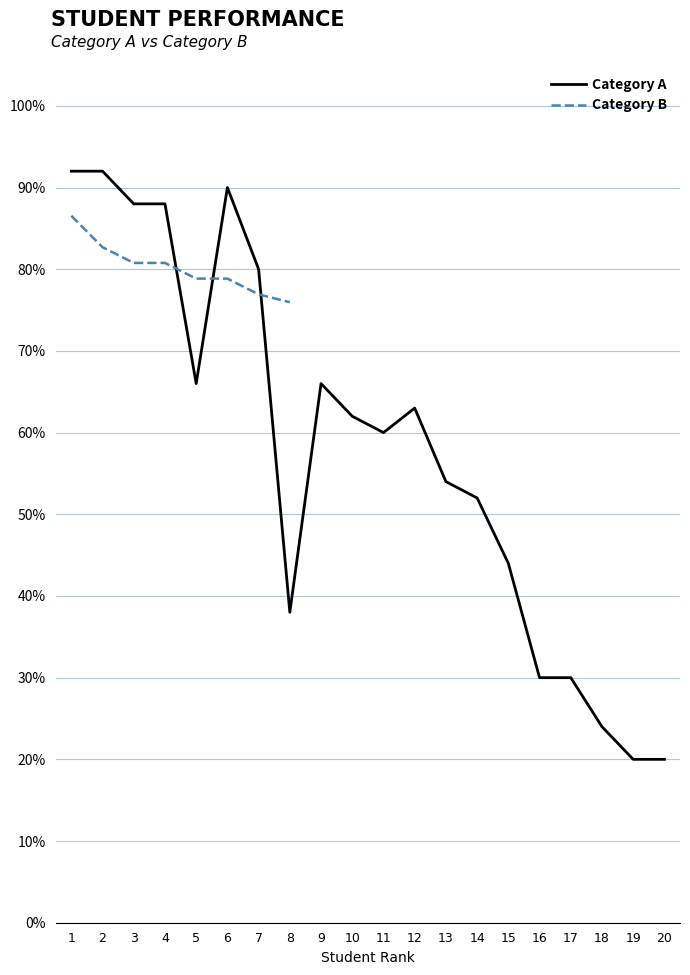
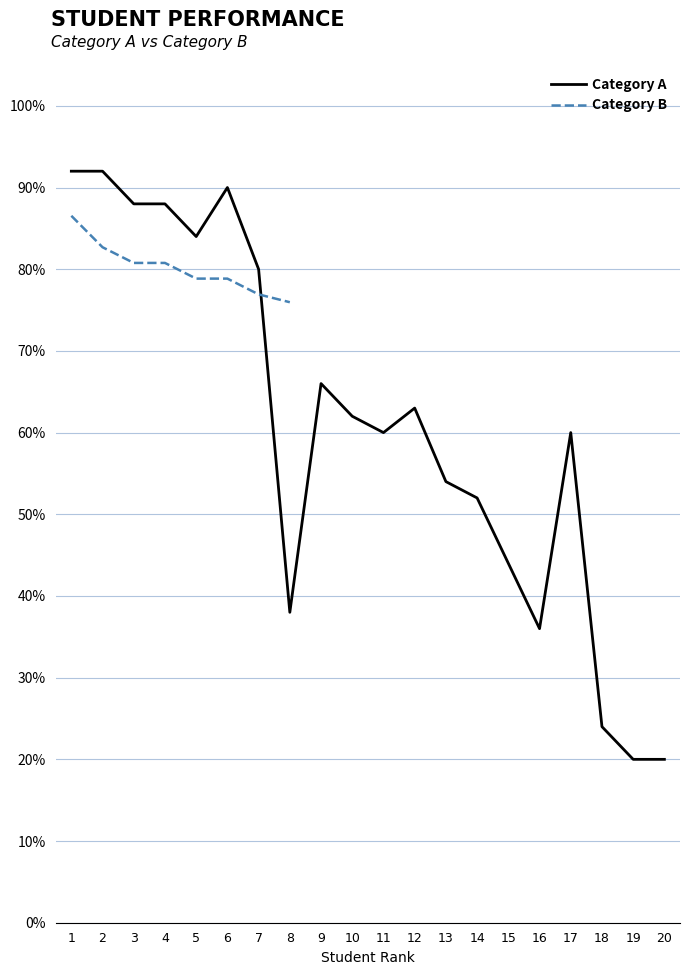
  {
    "Category A": {
      "1": "92%",
      "2": "92%",
      "3": "88%",
      "4": "88%",
-     "5": "66%",
+     "5": "84%",
      "6": "90%",
      "7": "80%",
      "8": "38%",
      "9": "66%",
      "10": "62%",
      "11": "60%",
      "12": "63%",
      "13": "54%",
      "14": "52%",
      "15": "44%",
-     "16": "30%",
-     "17": "30%",
+     "16": "36%",
+     "17": "60%",
      "18": "24%",
      "19": "20%",
      "20": "20%"
    },
    "Category B": {
      "1": "87%",
      "2": "83%",
      "3": "81%",
      "4": "81%",
      "5": "79%",
      "6": "79%",
      "7": "77%",
      "8": "76%"
    }
  }
